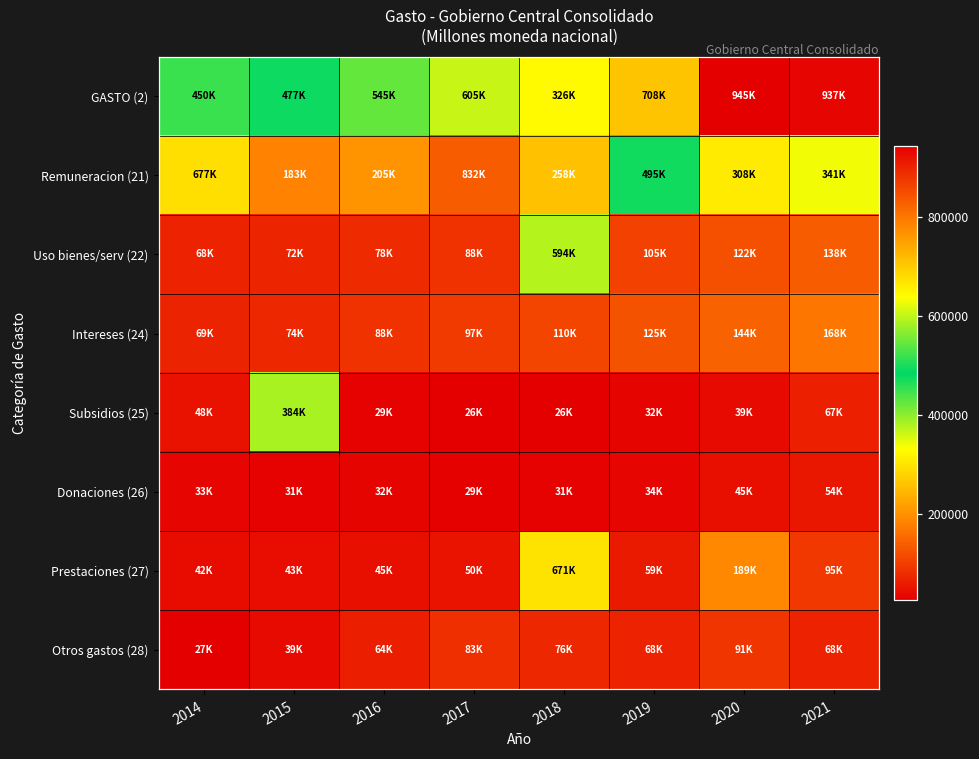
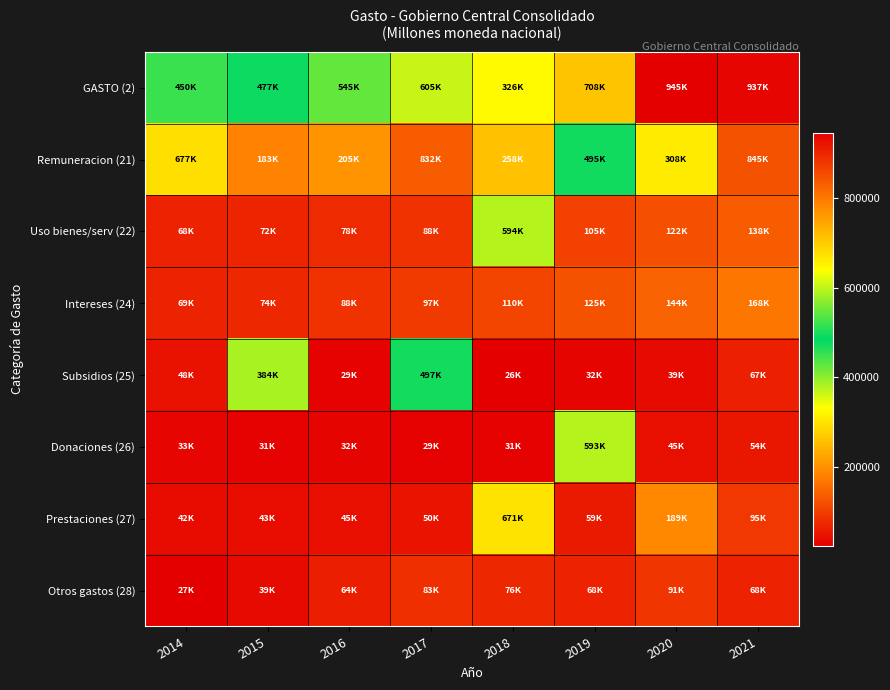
  {
    "GASTO (2)": {
      "2014": "450K",
      "2015": "477K",
      "2016": "545K",
      "2017": "605K",
      "2018": "326K",
      "2019": "708K",
      "2020": "945K",
      "2021": "937K"
    },
    "Remuneracion (21)": {
      "2014": "677K",
      "2015": "183K",
      "2016": "205K",
      "2017": "832K",
      "2018": "258K",
      "2019": "495K",
      "2020": "308K",
-     "2021": "341K"
+     "2021": "845K"
    },
    "Uso bienes/serv (22)": {
      "2014": "68K",
      "2015": "72K",
      "2016": "78K",
      "2017": "88K",
      "2018": "594K",
      "2019": "105K",
      "2020": "122K",
      "2021": "138K"
    },
    "Intereses (24)": {
      "2014": "69K",
      "2015": "74K",
      "2016": "88K",
      "2017": "97K",
      "2018": "110K",
      "2019": "125K",
      "2020": "144K",
      "2021": "168K"
    },
    "Subsidios (25)": {
      "2014": "48K",
      "2015": "384K",
      "2016": "29K",
-     "2017": "26K",
+     "2017": "497K",
      "2018": "26K",
      "2019": "32K",
      "2020": "39K",
      "2021": "67K"
    },
    "Donaciones (26)": {
      "2014": "33K",
      "2015": "31K",
      "2016": "32K",
      "2017": "29K",
      "2018": "31K",
-     "2019": "34K",
+     "2019": "593K",
      "2020": "45K",
      "2021": "54K"
    },
    "Prestaciones (27)": {
      "2014": "42K",
      "2015": "43K",
      "2016": "45K",
      "2017": "50K",
      "2018": "671K",
      "2019": "59K",
      "2020": "189K",
      "2021": "95K"
    },
    "Otros gastos (28)": {
      "2014": "27K",
      "2015": "39K",
      "2016": "64K",
      "2017": "83K",
      "2018": "76K",
      "2019": "68K",
      "2020": "91K",
      "2021": "68K"
    }
  }
